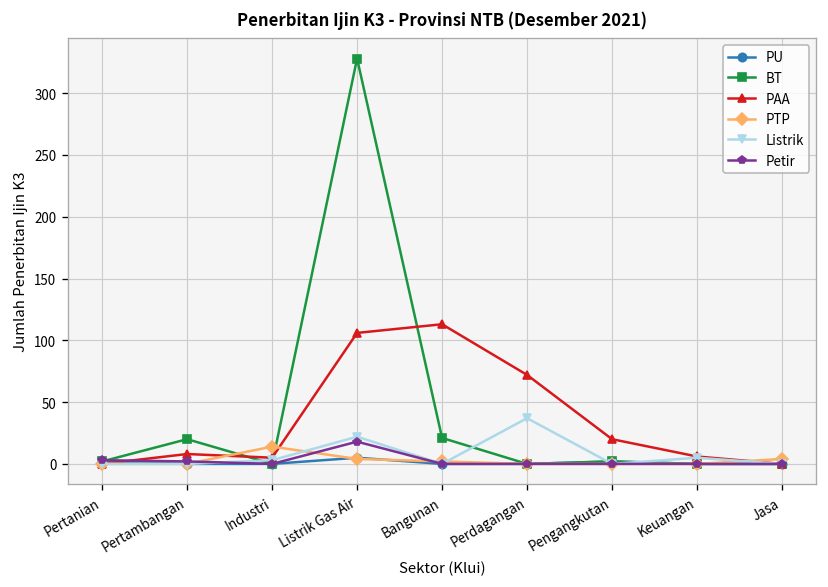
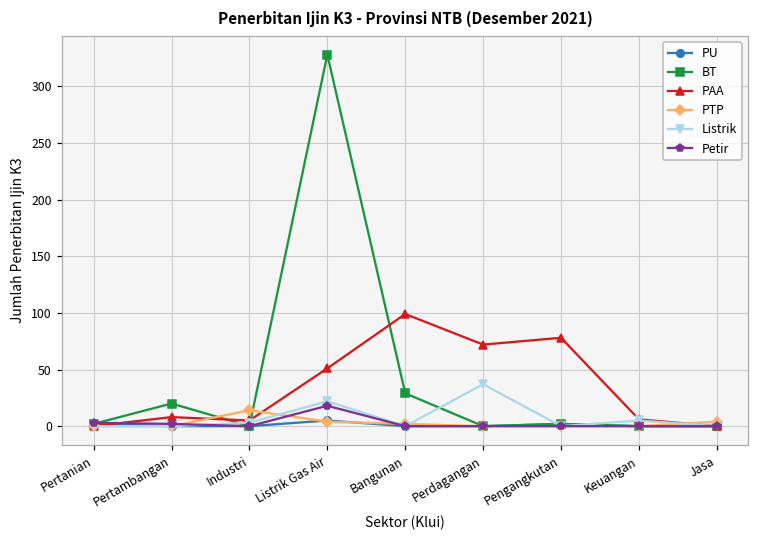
  {
    "BT": {
      "Pertambangan": 20,
      "Listrik Gas Air": 328,
-     "Bangunan": 21
+     "Bangunan": 29
    },
    "PAA": {
      "Pertambangan": 8,
-     "Listrik Gas Air": 106,
-     "Bangunan": 113,
+     "Listrik Gas Air": 51,
+     "Bangunan": 99,
      "Perdagangan": 72,
-     "Pengangkutan": 20
+     "Pengangkutan": 78
    },
    "PTP": {
      "Industri": 14,
      "Jasa": 4
    },
    "Listrik": {
      "Listrik Gas Air": 22,
      "Perdagangan": 37
    },
    "Petir": {
      "Listrik Gas Air": 18
    }
  }
